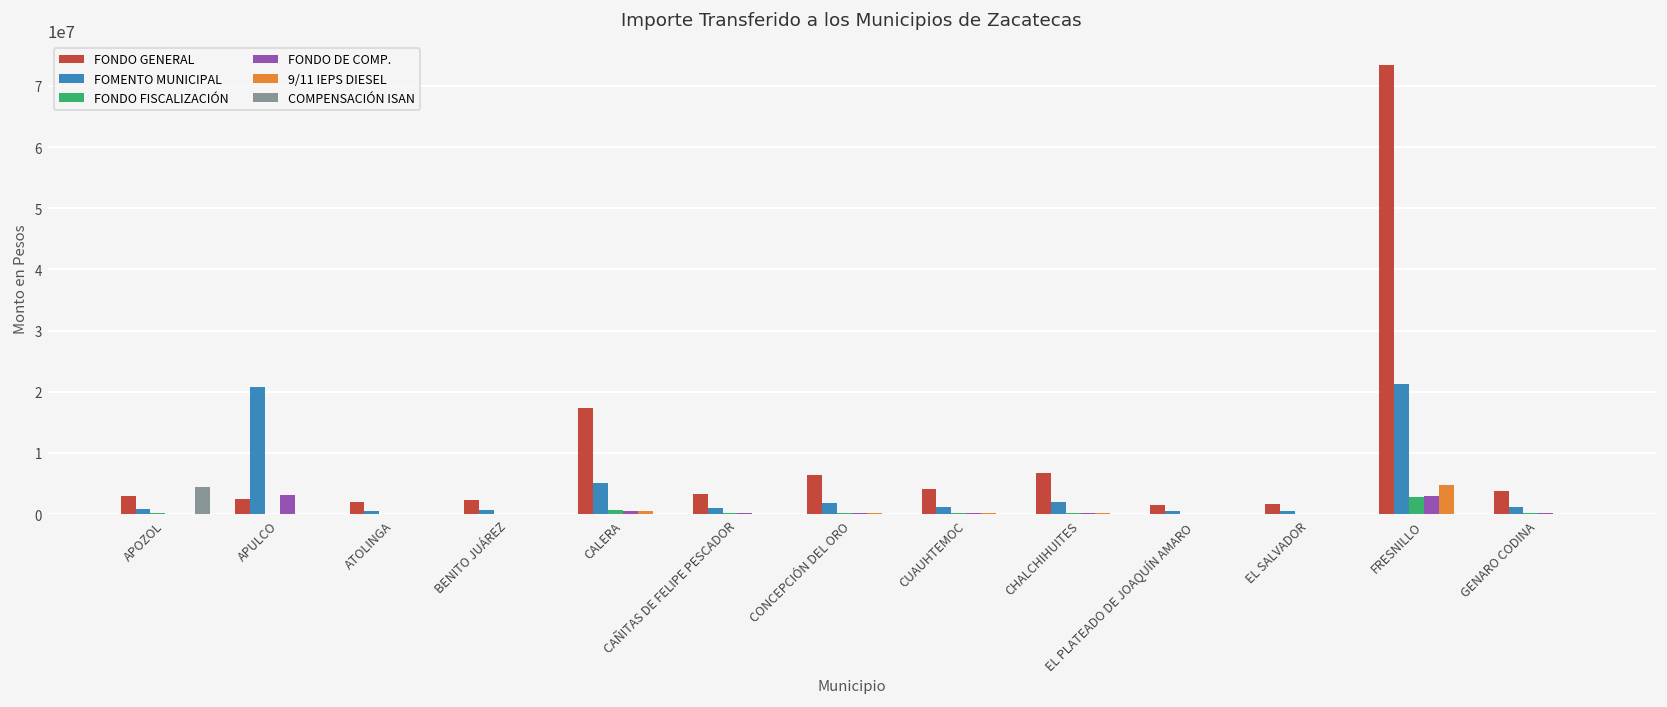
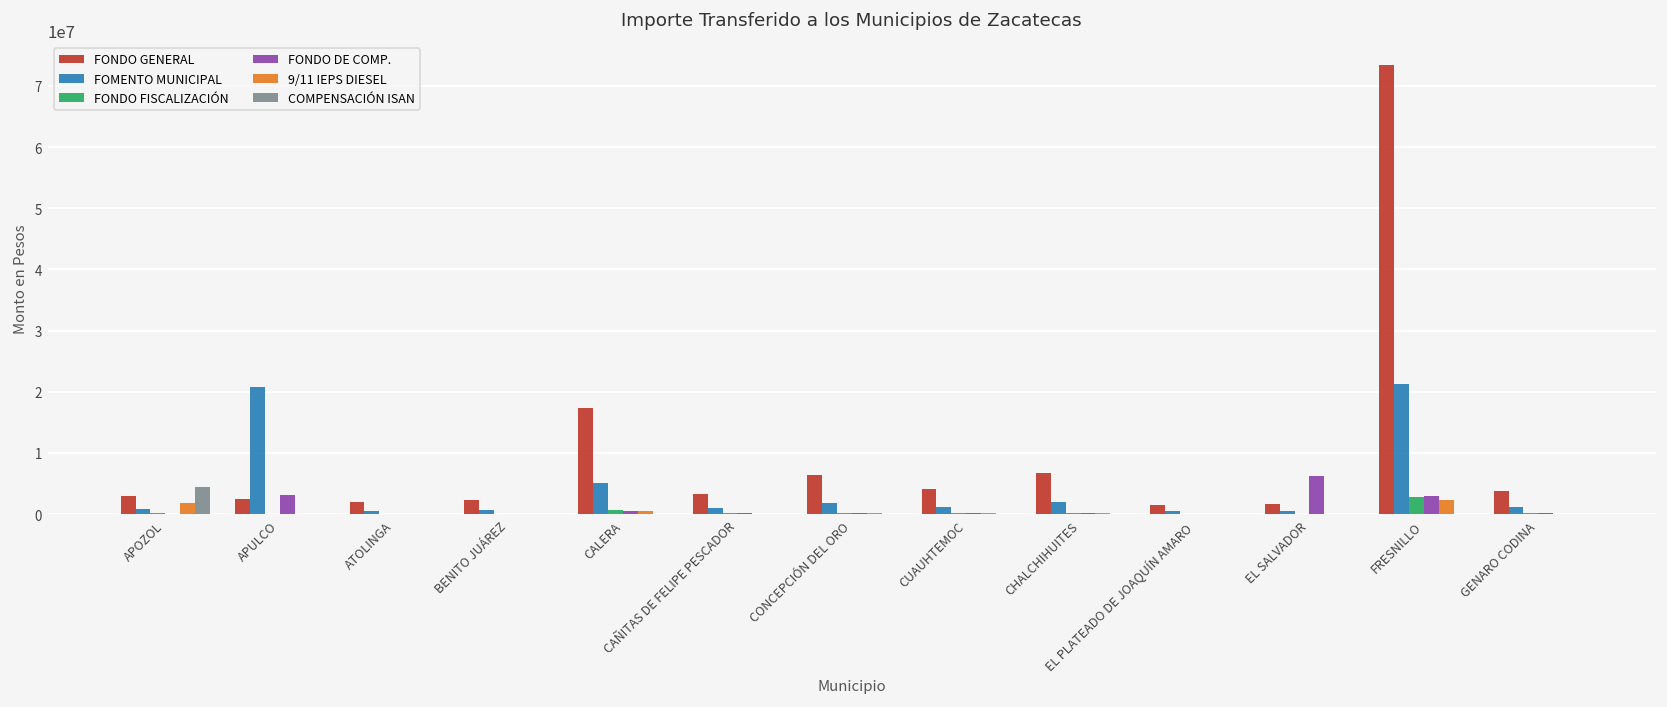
  {
    "FONDO GENERAL": {
      "APOZOL": 3000000,
      "APULCO": 2000000,
      "ATOLINGA": 2000000,
      "BENITO JUÁREZ": 2000000,
      "CALERA": 17000000,
      "CAÑITAS DE FELIPE PESCADOR": 3000000,
      "CONCEPCIÓN DEL ORO": 6000000,
      "CUAUHTEMOC": 4000000,
      "CHALCHIHUITES": 7000000,
      "EL PLATEADO DE JOAQUÍN AMARO": 2000000,
      "EL SALVADOR": 2000000,
      "FRESNILLO": 73000000,
      "GENARO CODINA": 4000000
    },
    "FOMENTO MUNICIPAL": {
      "APOZOL": 1000000,
      "APULCO": 21000000,
      "ATOLINGA": 1000000,
      "BENITO JUÁREZ": 1000000,
      "CALERA": 5000000,
      "CAÑITAS DE FELIPE PESCADOR": 1000000,
      "CONCEPCIÓN DEL ORO": 2000000,
      "CUAUHTEMOC": 1000000,
      "CHALCHIHUITES": 2000000,
      "EL SALVADOR": 0,
      "FRESNILLO": 21000000,
      "GENARO CODINA": 1000000
    },
    "FONDO FISCALIZACIÓN": {
      "CALERA": 1000000,
      "FRESNILLO": 3000000
    },
    "FONDO DE COMP.": {
      "APULCO": 3000000,
      "CALERA": 1000000,
-     "EL SALVADOR": 0,
+     "EL SALVADOR": 6000000,
      "FRESNILLO": 3000000
    },
    "9/11 IEPS DIESEL": {
-     "APOZOL": 0,
-     "FRESNILLO": 5000000
+     "APOZOL": 2000000,
+     "FRESNILLO": 2000000
    },
    "COMPENSACIÓN ISAN": {
      "APOZOL": 4000000
    }
  }
